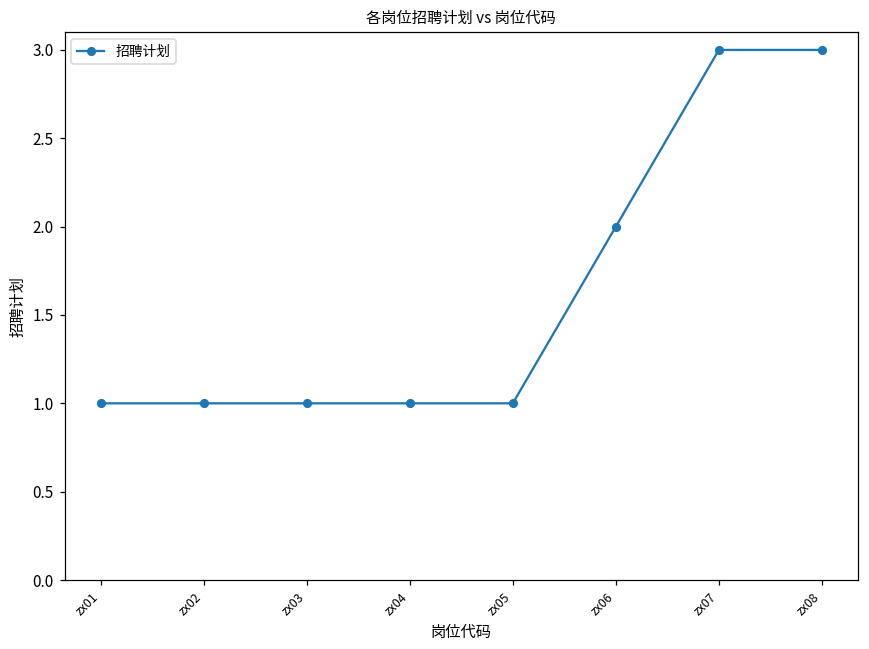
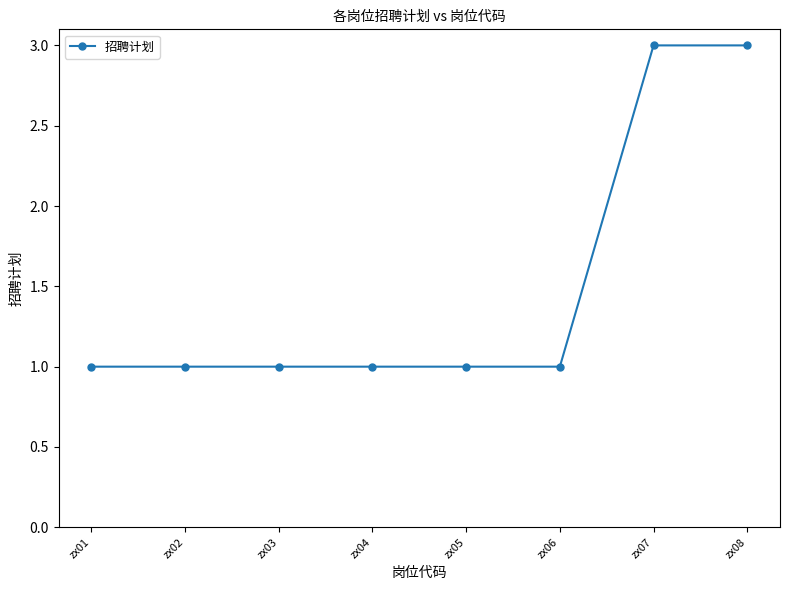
  {
    "zx01": 1,
    "zx02": 1,
    "zx03": 1,
    "zx04": 1,
    "zx05": 1,
-   "zx06": 2,
+   "zx06": 1,
    "zx07": 3,
    "zx08": 3
  }
